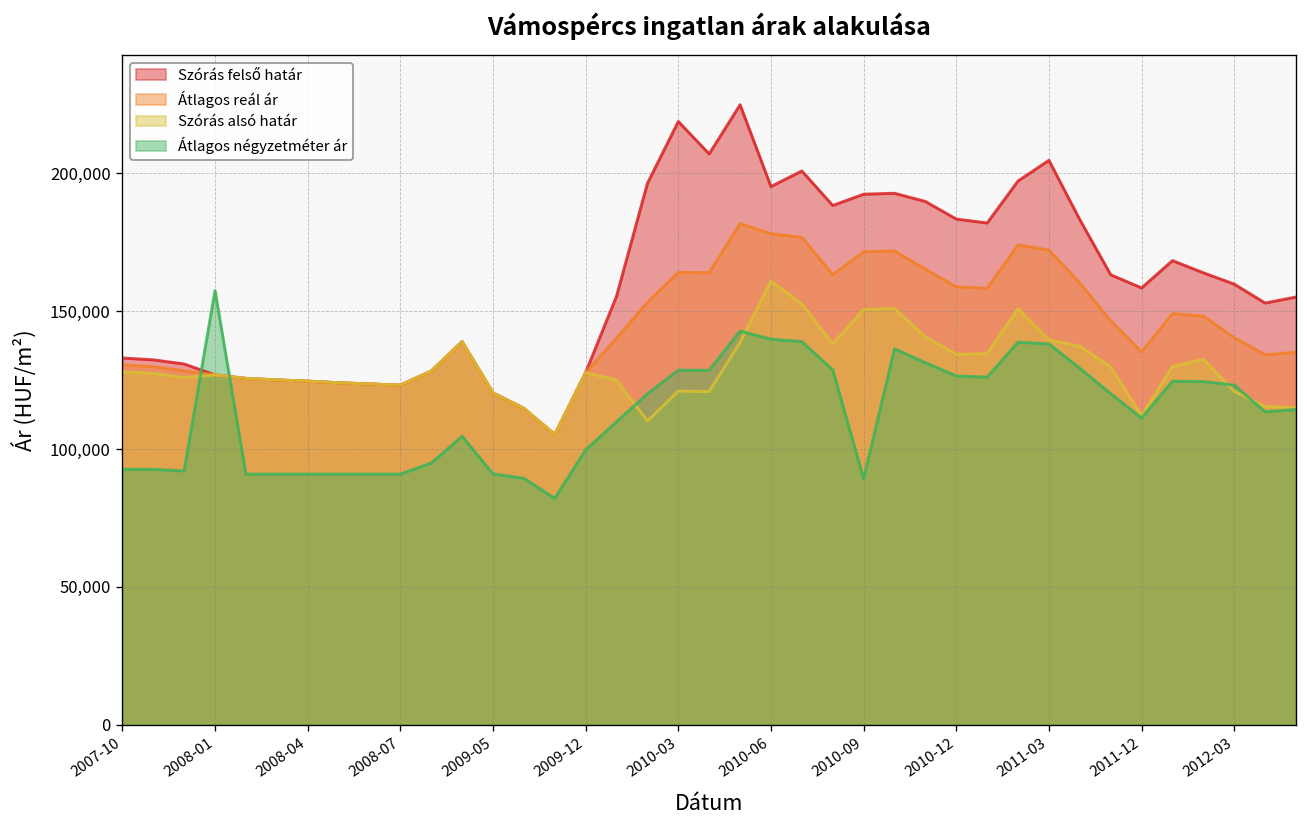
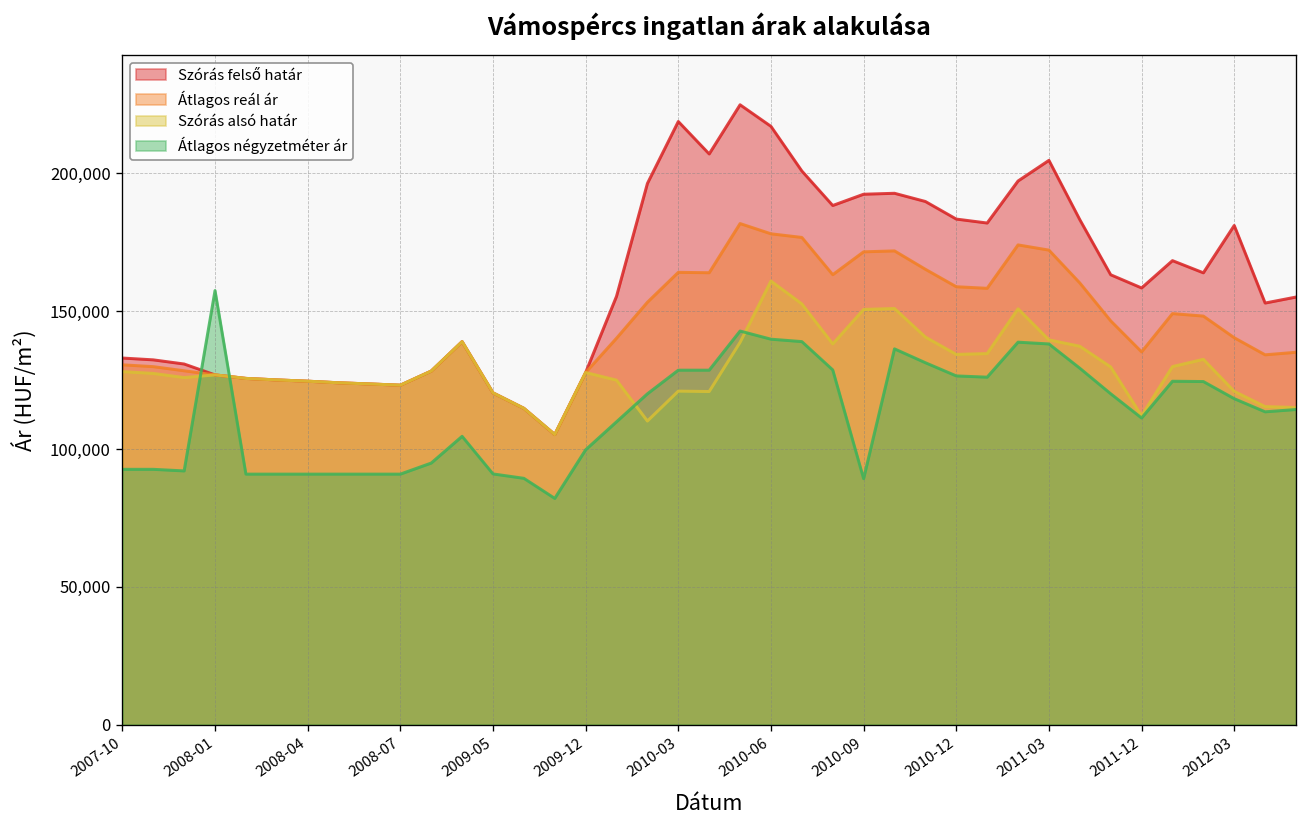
  {
    "Szórás felső határ": {
      "2007-10": "133,000",
      "2010-03": "219,000",
-     "2010-06": "195,000",
+     "2010-06": "217,000",
      "2010-09": "192,000",
      "2010-12": "183,000",
      "2011-03": "205,000",
      "2011-12": "158,000",
-     "2012-03": "160,000"
+     "2012-03": "181,000"
    },
    "Átlagos négyzetméter ár": {
      "2007-10": "93,000",
      "2008-01": "158,000",
      "2008-04": "91,000",
      "2008-07": "91,000",
      "2009-05": "91,000",
      "2009-12": "100,000",
      "2010-03": "129,000",
      "2010-06": "140,000",
      "2010-09": "89,000",
      "2010-12": "127,000",
      "2011-03": "138,000",
-     "2012-03": "123,000"
+     "2012-03": "118,000"
    }
  }
